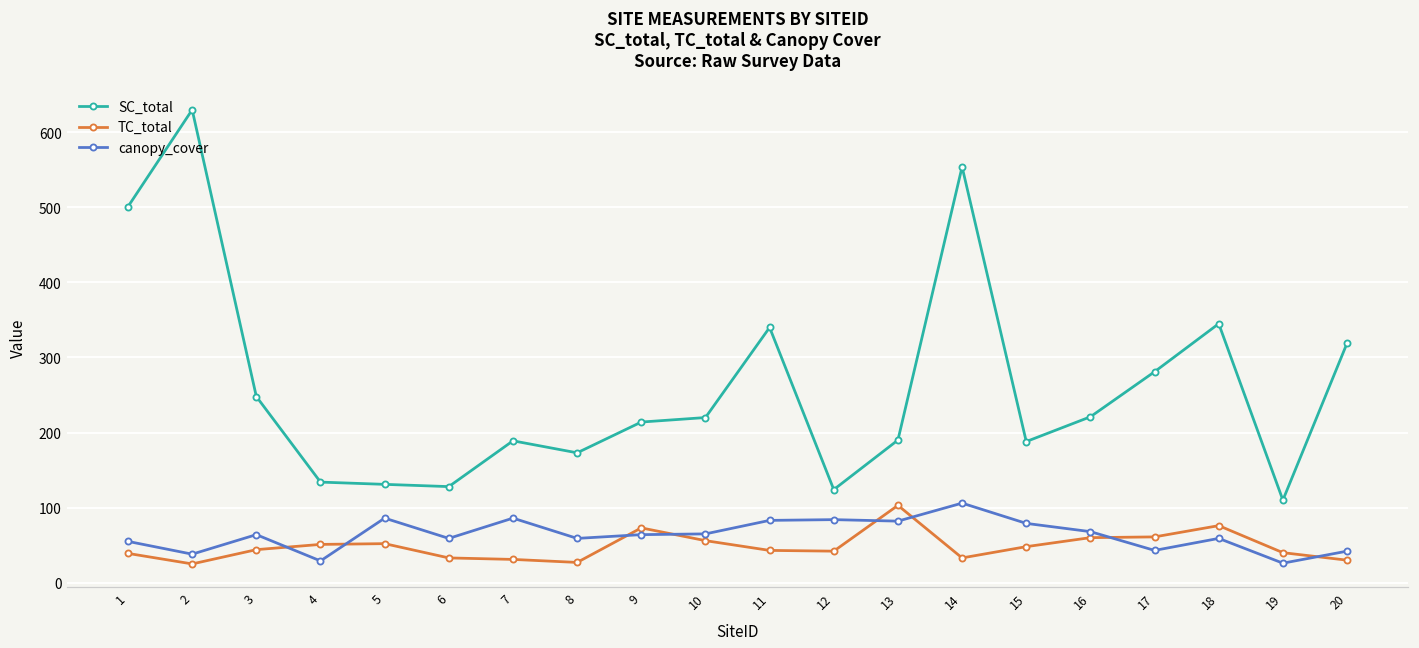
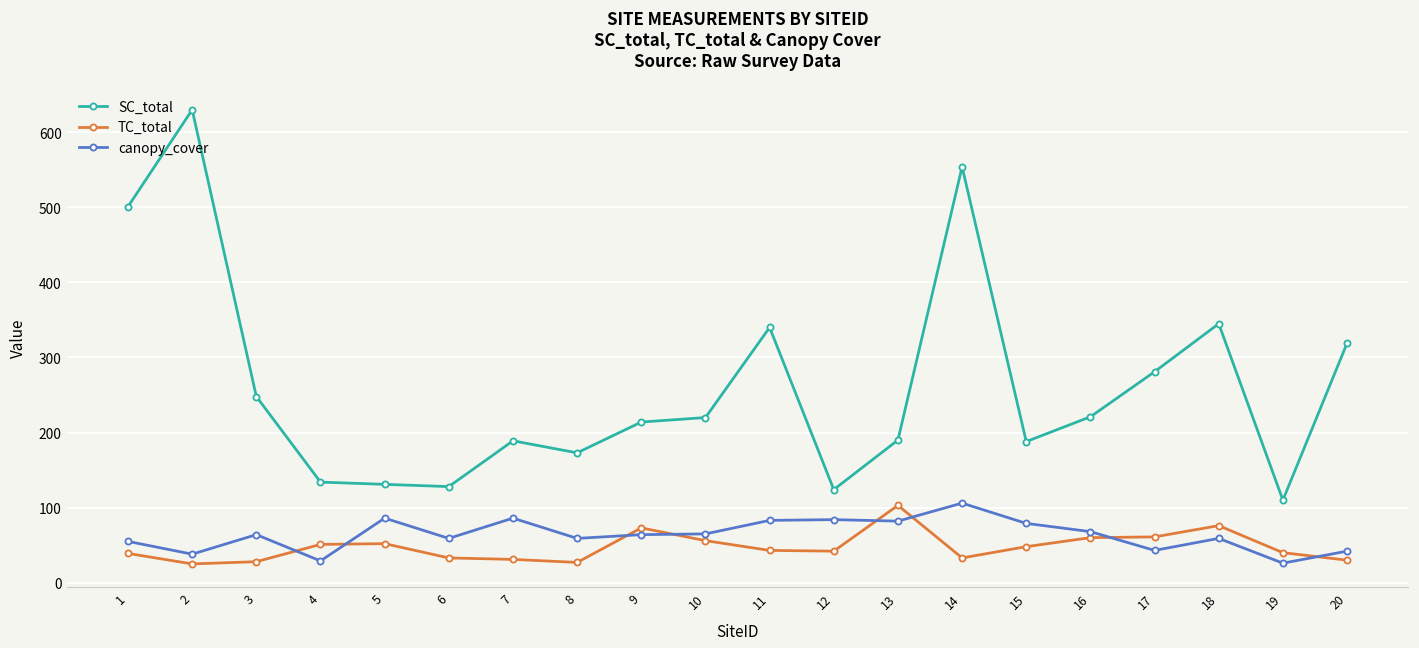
  {
    "SC_total": {
      "1": 500,
      "2": 630,
      "3": 250,
      "4": 130,
      "5": 130,
      "6": 130,
      "7": 190,
      "8": 170,
      "9": 210,
      "10": 220,
      "11": 340,
      "12": 120,
      "13": 190,
      "14": 550,
      "15": 190,
      "16": 220,
      "17": 280,
      "18": 350,
      "19": 110,
      "20": 320
    },
    "TC_total": {
      "1": 40,
      "2": 30,
-     "3": 40,
+     "3": 30,
      "4": 50,
      "5": 50,
      "6": 30,
      "7": 30,
      "8": 30,
      "9": 70,
      "10": 60,
      "11": 40,
      "12": 40,
      "13": 100,
      "14": 30,
      "15": 50,
      "16": 60,
      "17": 60,
      "18": 80,
      "19": 40,
      "20": 30
    },
    "canopy_cover": {
      "1": 60,
      "2": 40,
      "3": 60,
      "4": 30,
      "5": 90,
      "6": 60,
      "7": 90,
      "8": 60,
      "9": 60,
      "10": 70,
      "11": 80,
      "12": 80,
      "13": 80,
      "14": 110,
      "15": 80,
      "16": 70,
      "17": 40,
      "18": 60,
      "19": 30,
      "20": 40
    }
  }
